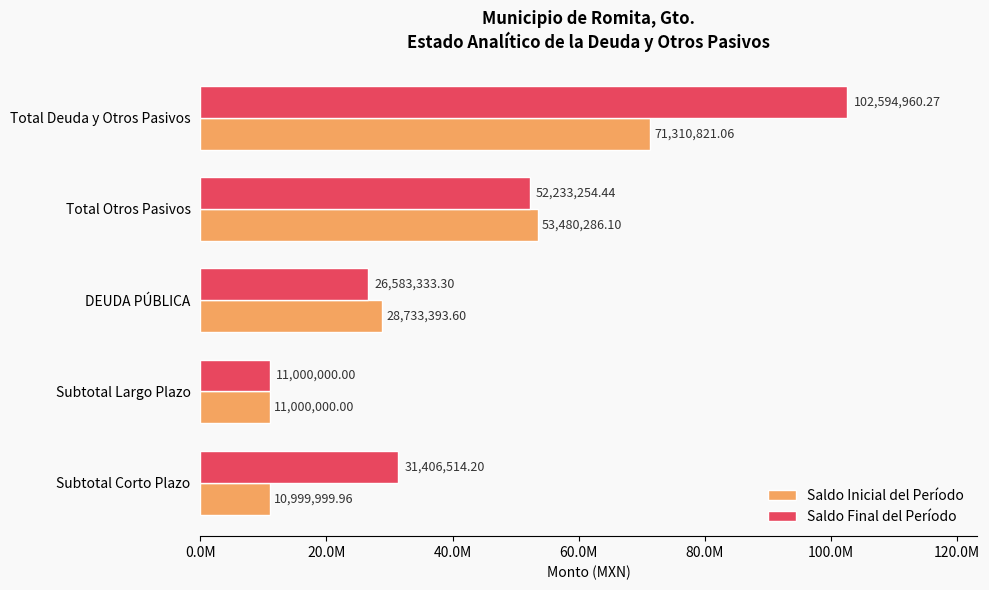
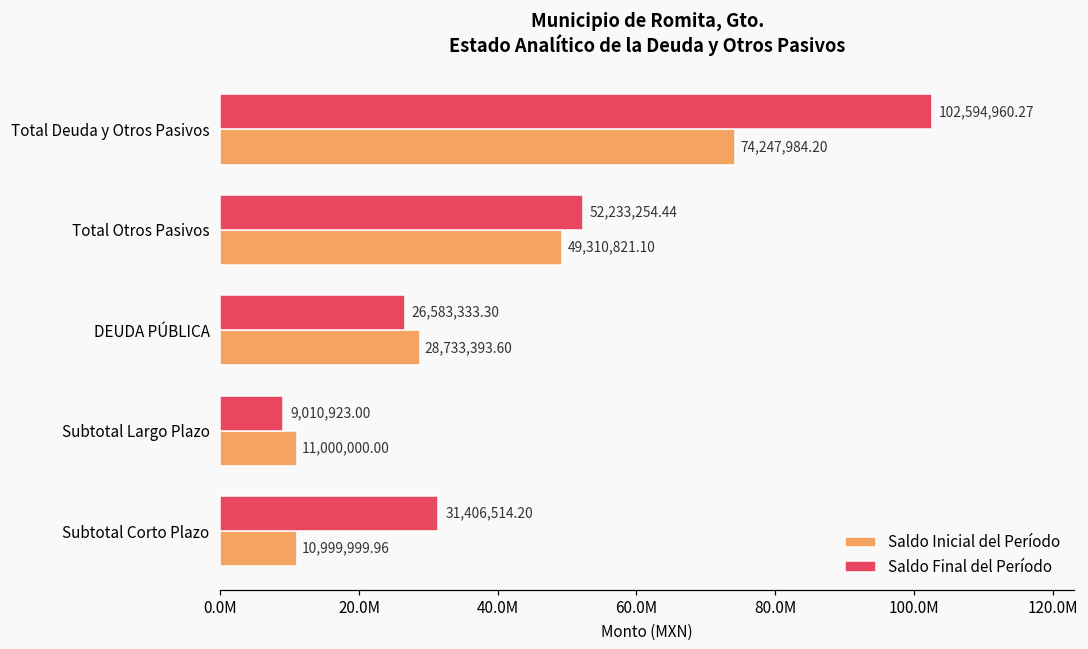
  {
    "Saldo Inicial del Período": {
-     "Total Deuda y Otros Pasivos": "71,310,821.06",
-     "Total Otros Pasivos": "53,480,286.10",
+     "Total Deuda y Otros Pasivos": "74,247,984.20",
+     "Total Otros Pasivos": "49,310,821.10",
      "DEUDA PÚBLICA": "28,733,393.60",
      "Subtotal Largo Plazo": "11,000,000.00",
      "Subtotal Corto Plazo": "10,999,999.96"
    },
    "Saldo Final del Período": {
      "Total Deuda y Otros Pasivos": "102,594,960.27",
      "Total Otros Pasivos": "52,233,254.44",
      "DEUDA PÚBLICA": "26,583,333.30",
-     "Subtotal Largo Plazo": "11,000,000.00",
+     "Subtotal Largo Plazo": "9,010,923.00",
      "Subtotal Corto Plazo": "31,406,514.20"
    }
  }
